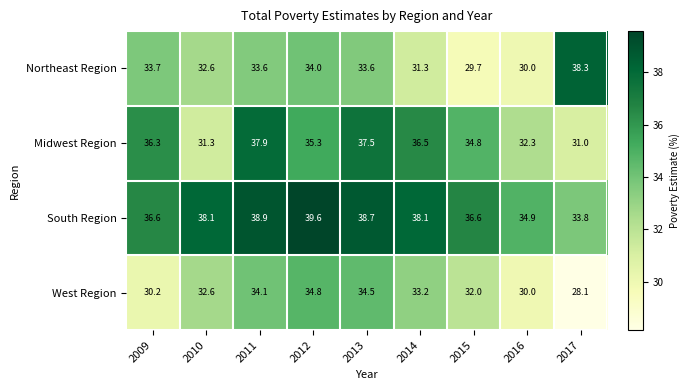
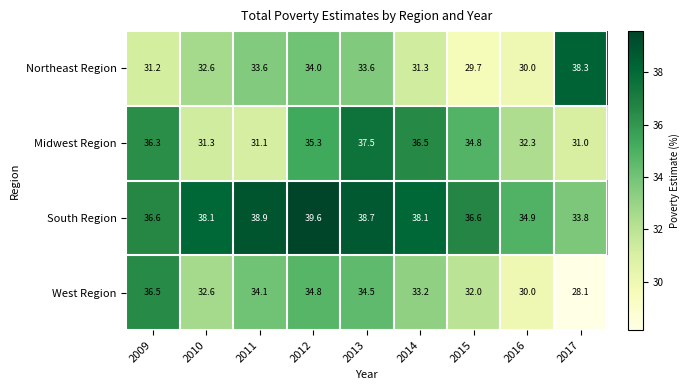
  {
    "Northeast Region": {
-     "2009": 33.7,
+     "2009": 31.2,
      "2010": 32.6,
      "2011": 33.6,
      "2012": 34.0,
      "2013": 33.6,
      "2014": 31.3,
      "2015": 29.7,
      "2016": 30.0,
      "2017": 38.3
    },
    "Midwest Region": {
      "2009": 36.3,
      "2010": 31.3,
-     "2011": 37.9,
+     "2011": 31.1,
      "2012": 35.3,
      "2013": 37.5,
      "2014": 36.5,
      "2015": 34.8,
      "2016": 32.3,
      "2017": 31.0
    },
    "South Region": {
      "2009": 36.6,
      "2010": 38.1,
      "2011": 38.9,
      "2012": 39.6,
      "2013": 38.7,
      "2014": 38.1,
      "2015": 36.6,
      "2016": 34.9,
      "2017": 33.8
    },
    "West Region": {
-     "2009": 30.2,
+     "2009": 36.5,
      "2010": 32.6,
      "2011": 34.1,
      "2012": 34.8,
      "2013": 34.5,
      "2014": 33.2,
      "2015": 32.0,
      "2016": 30.0,
      "2017": 28.1
    }
  }
